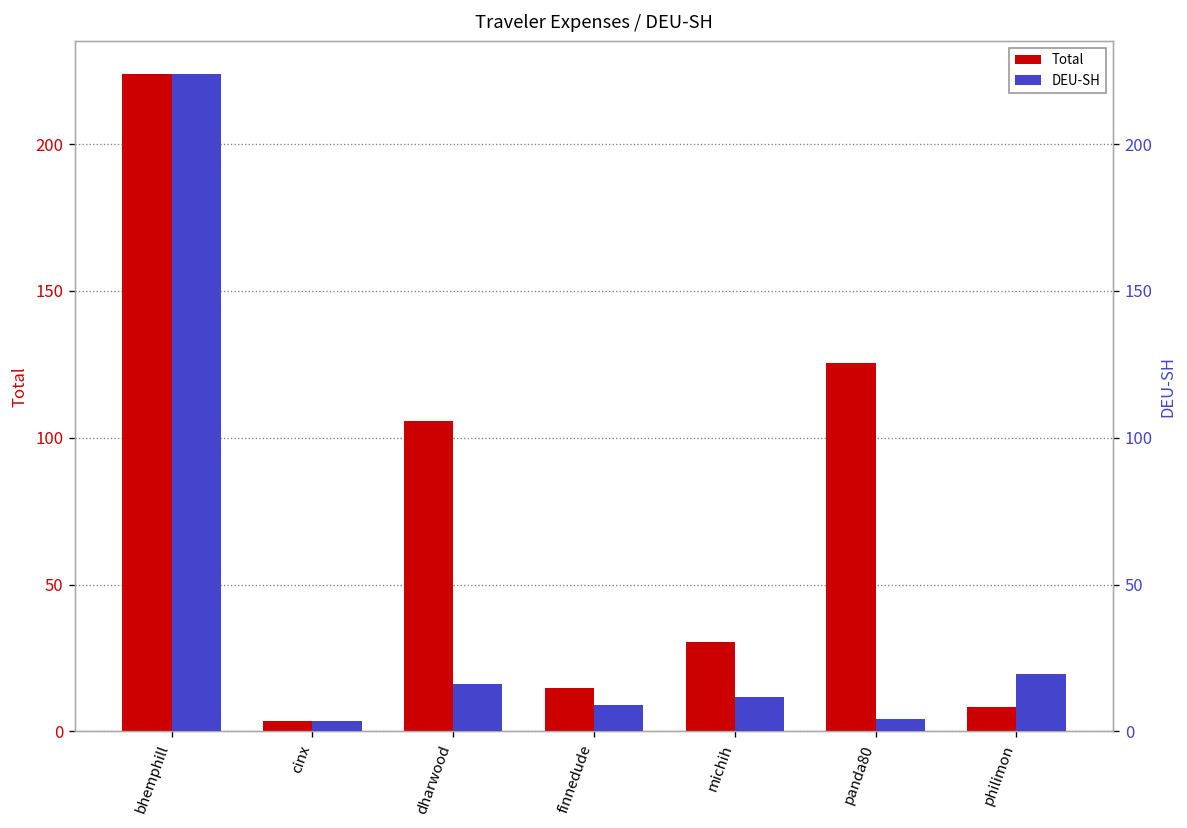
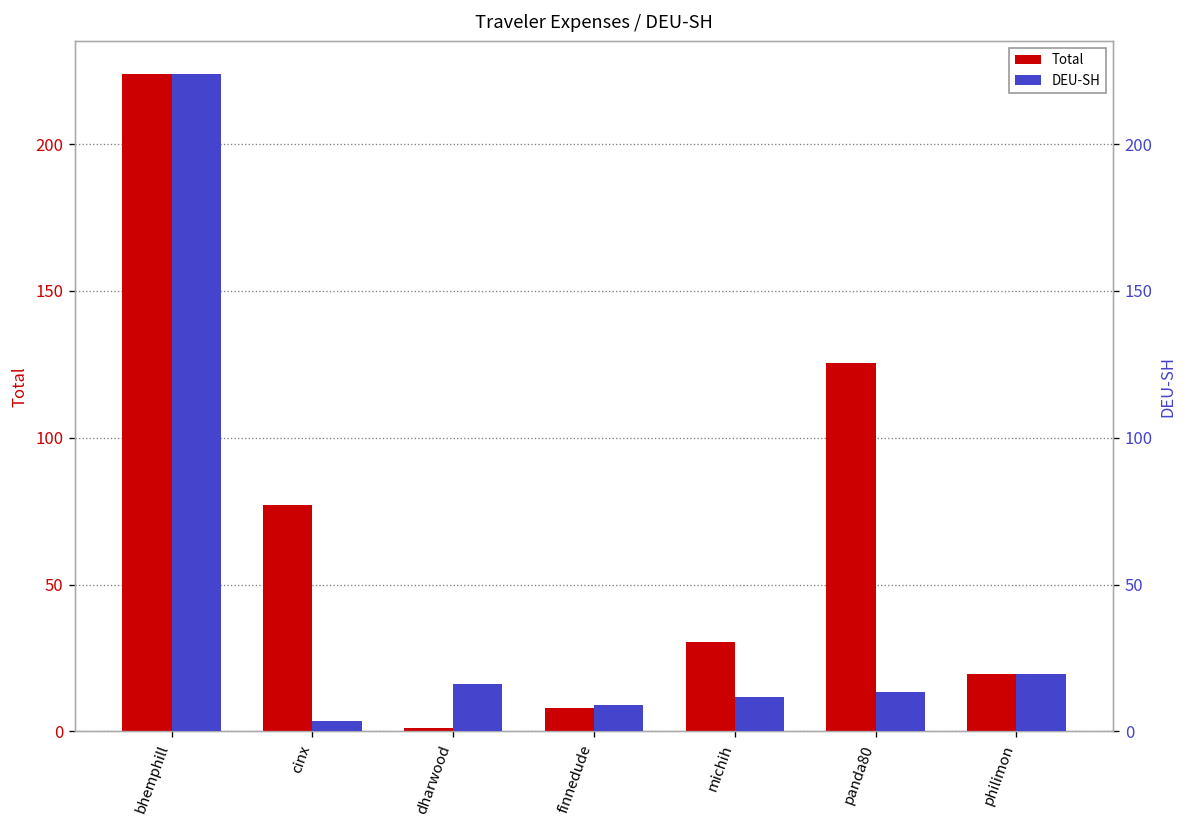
  {
    "Total": {
      "bhemphill": 224,
-     "cinx": 3,
-     "dharwood": 106,
-     "finnedude": 15,
+     "cinx": 77,
+     "dharwood": 1,
+     "finnedude": 8,
      "michih": 31,
      "panda80": 126,
-     "philimon": 8
+     "philimon": 20
    },
    "DEU-SH": {
      "bhemphill": 224,
      "cinx": 3,
      "dharwood": 16,
      "finnedude": 9,
      "michih": 12,
-     "panda80": 4,
+     "panda80": 13,
      "philimon": 20
    }
  }
